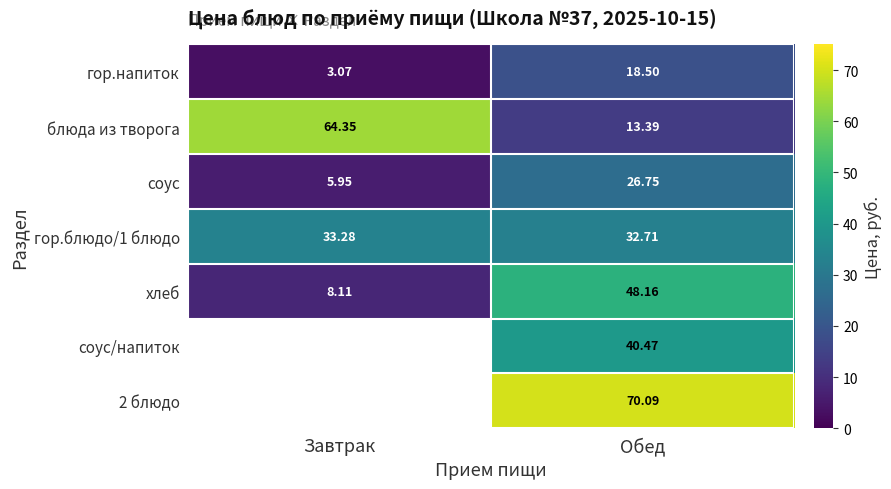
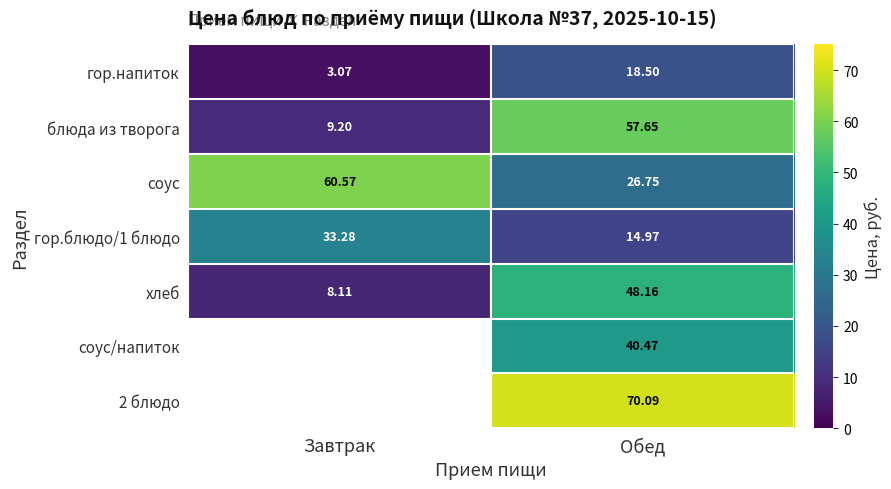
  {
    "гор.напиток": {
      "Завтрак": 3.07,
      "Обед": 18.50
    },
    "блюда из творога": {
-     "Завтрак": 64.35,
-     "Обед": 13.39
+     "Завтрак": 9.20,
+     "Обед": 57.65
    },
    "соус": {
-     "Завтрак": 5.95,
+     "Завтрак": 60.57,
      "Обед": 26.75
    },
    "гор.блюдо/1 блюдо": {
      "Завтрак": 33.28,
-     "Обед": 32.71
+     "Обед": 14.97
    },
    "хлеб": {
      "Завтрак": 8.11,
      "Обед": 48.16
    },
    "соус/напиток": {
      "Обед": 40.47
    },
    "2 блюдо": {
      "Обед": 70.09
    }
  }
